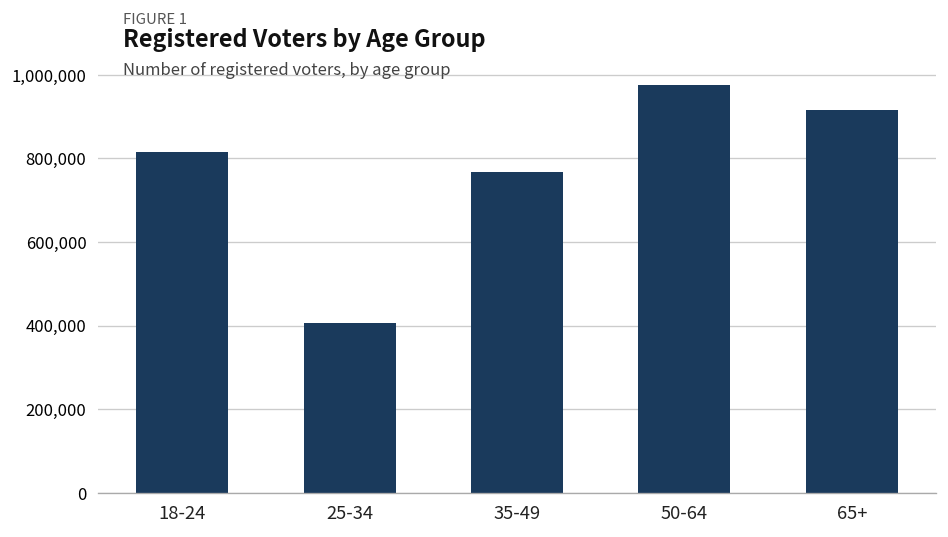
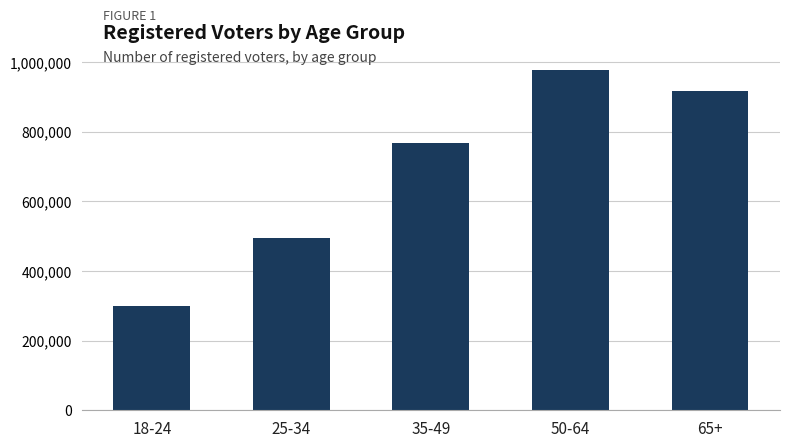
  {
-   "18-24": "820,000",
-   "25-34": "410,000",
+   "18-24": "300,000",
+   "25-34": "490,000",
    "35-49": "770,000",
    "50-64": "980,000",
    "65+": "920,000"
  }
